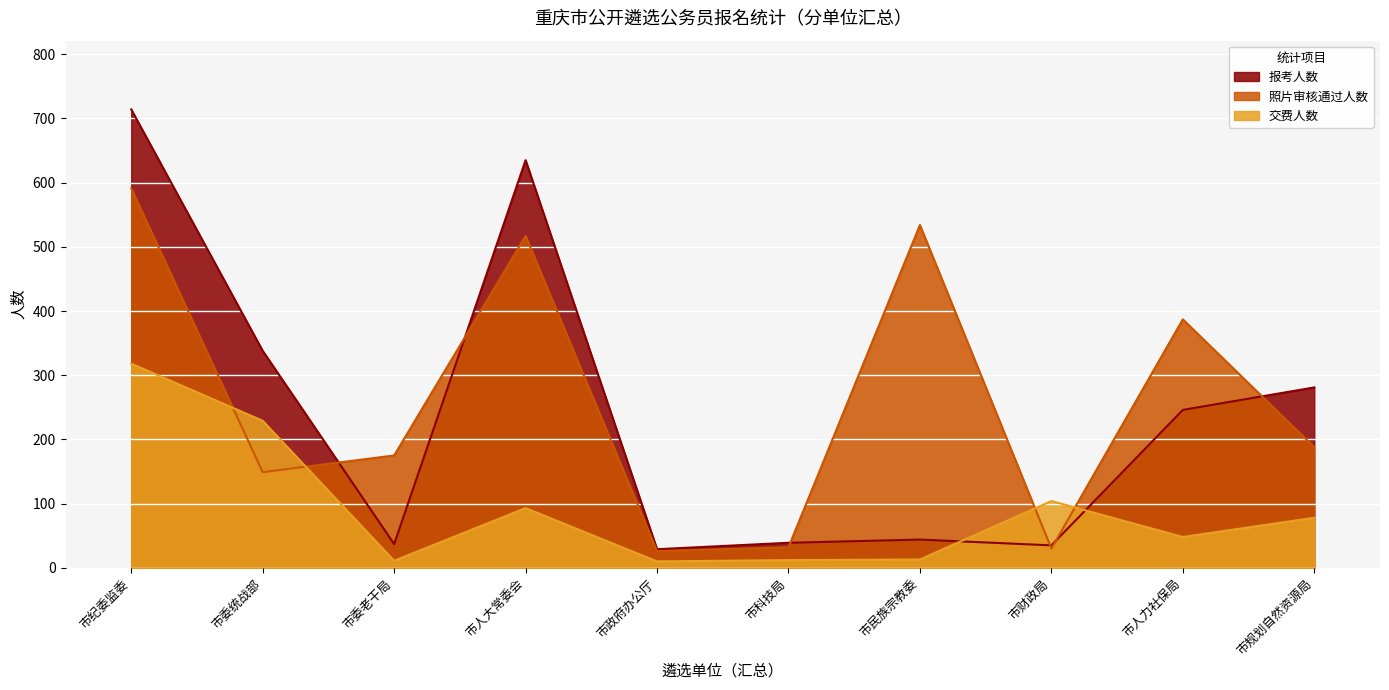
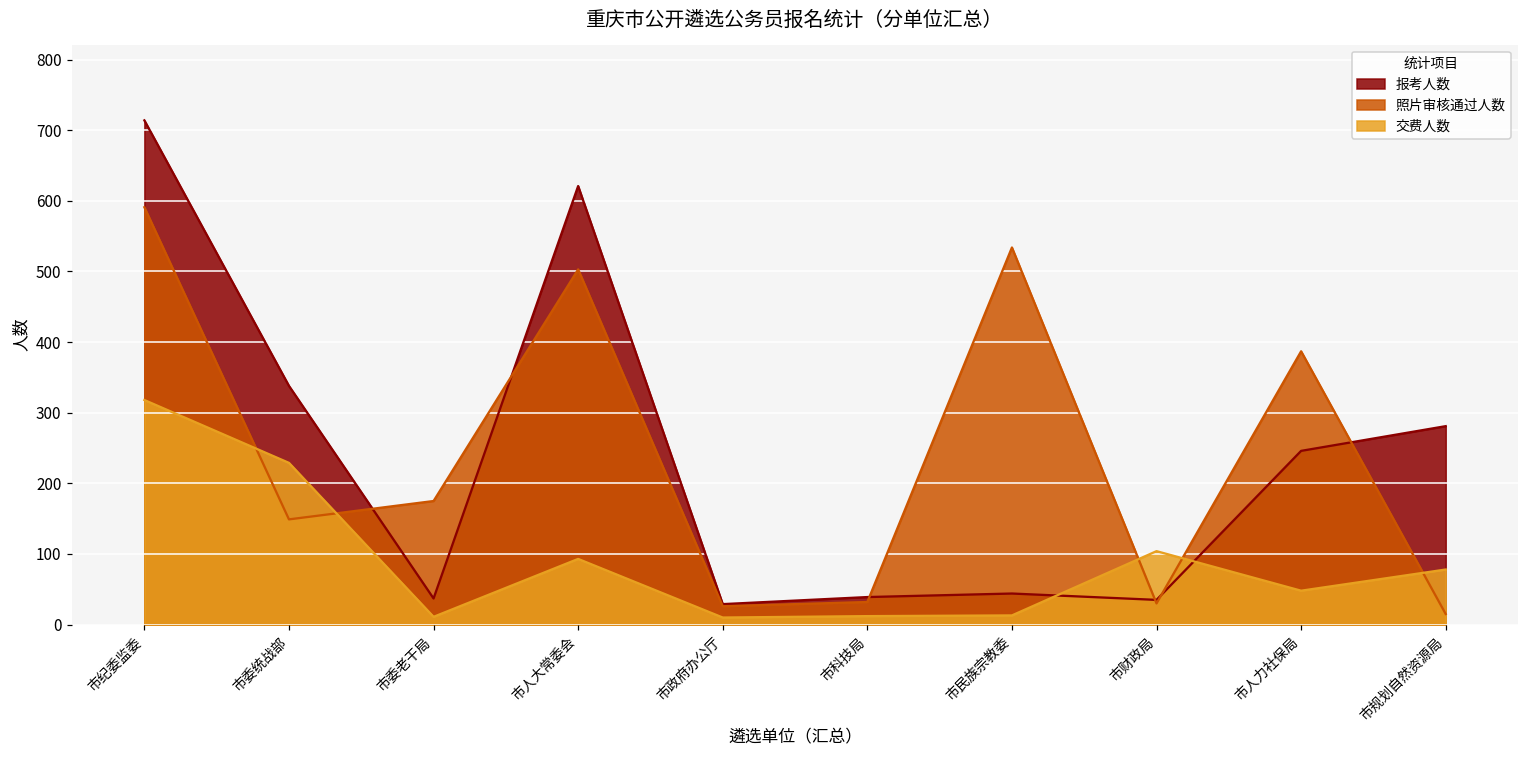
  {
    "报考人数": {
      "市纪委监委": 710,
      "市委统战部": 340,
      "市委老干局": 40,
-     "市人大常委会": 640,
+     "市人大常委会": 620,
      "市科技局": 40,
      "市民族宗教委": 40,
      "市财政局": 40,
      "市人力社保局": 250,
      "市规划自然资源局": 280
    },
    "照片审核通过人数": {
      "市纪委监委": 590,
      "市委统战部": 150,
      "市委老干局": 180,
-     "市人大常委会": 520,
+     "市人大常委会": 500,
      "市科技局": 30,
      "市民族宗教委": 530,
      "市财政局": 30,
      "市人力社保局": 390,
-     "市规划自然资源局": 190
+     "市规划自然资源局": 20
    },
    "交费人数": {
      "市纪委监委": 320,
      "市委统战部": 230,
      "市委老干局": 10,
      "市人大常委会": 90,
      "市政府办公厅": 10,
      "市科技局": 10,
      "市民族宗教委": 10,
      "市财政局": 100,
      "市人力社保局": 50,
      "市规划自然资源局": 80
    }
  }
